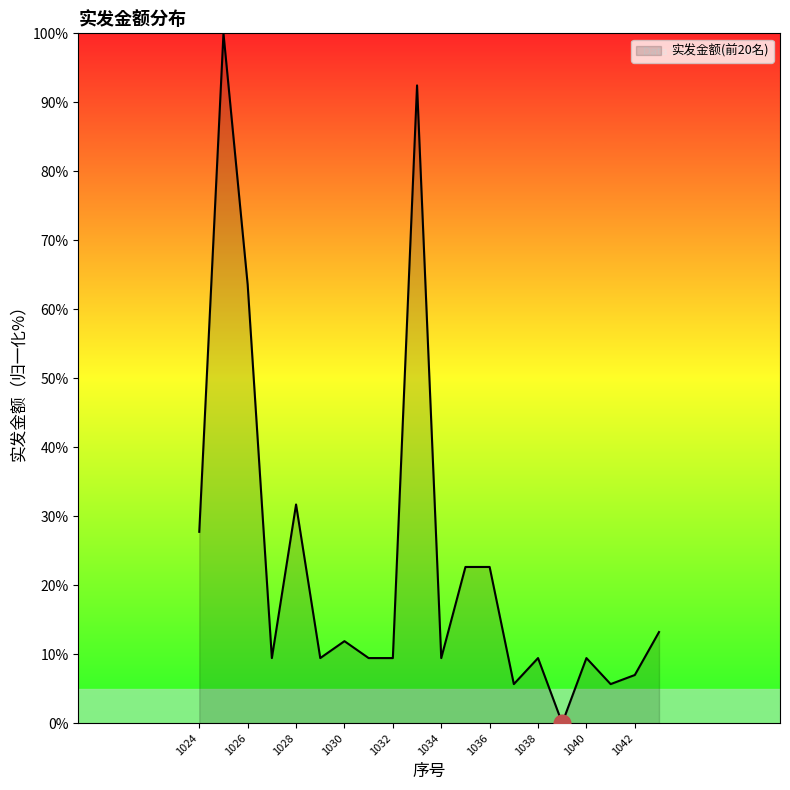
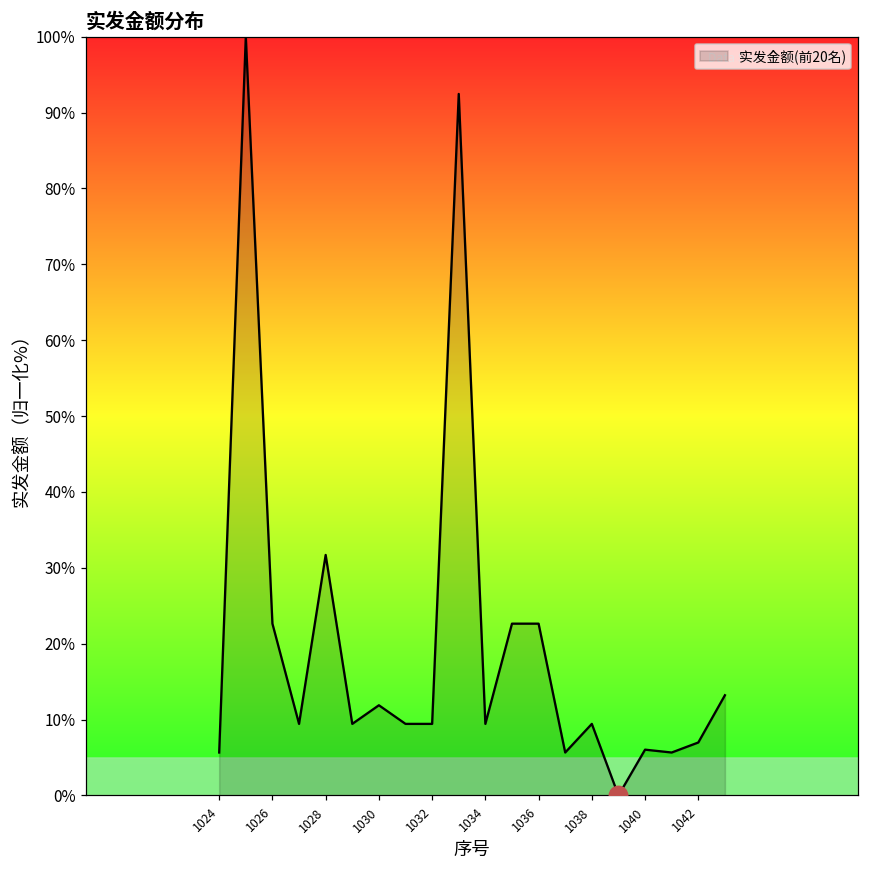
  {
    "实发金额(前20名)": {
-     "1024": "28%",
-     "1026": "64%",
+     "1024": "6%",
+     "1026": "23%",
      "1028": "32%",
      "1030": "12%",
      "1032": "9%",
      "1034": "9%",
      "1036": "23%",
      "1038": "9%",
-     "1040": "9%",
+     "1040": "6%",
      "1042": "7%"
    }
  }
